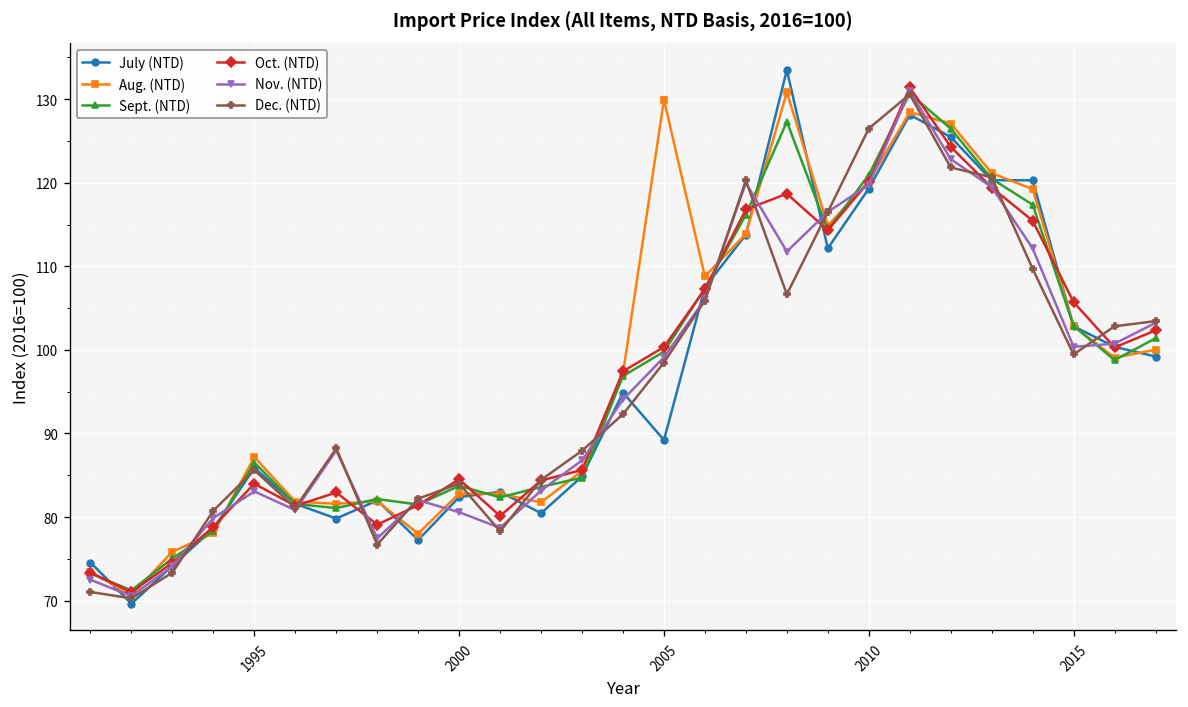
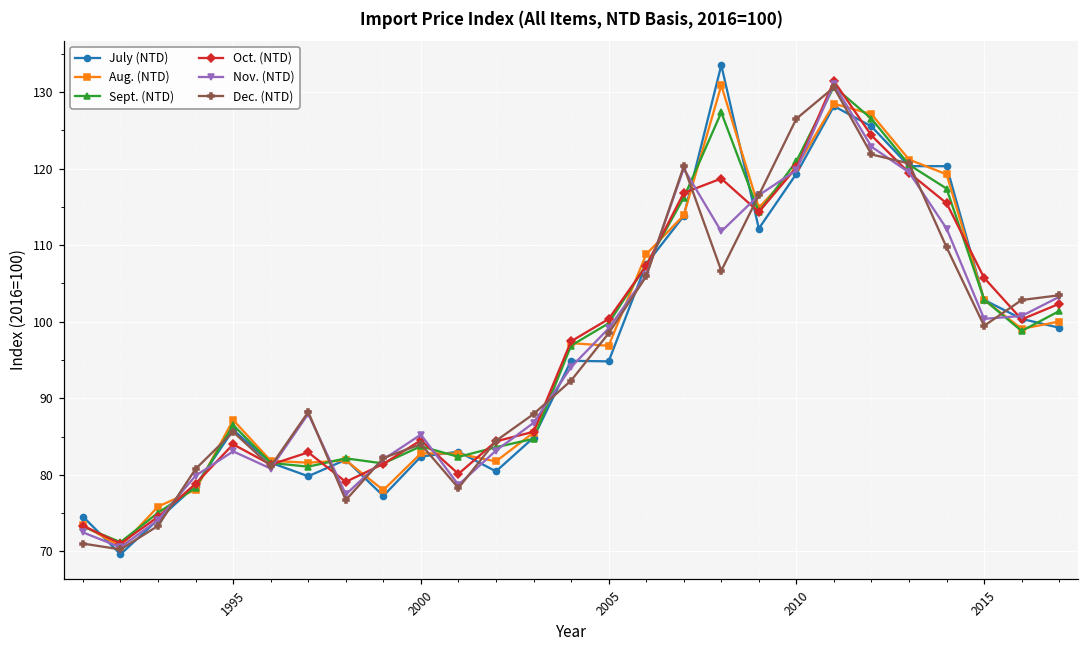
  {
    "July (NTD)": {
      "2000": 82,
-     "2005": 89,
+     "2005": 95,
      "2010": 119
    },
    "Aug. (NTD)": {
      "1995": 87,
      "2000": 83,
-     "2005": 130
+     "2005": 97
    },
    "Sept. (NTD)": {
      "1995": 87,
      "2005": 100,
      "2010": 121
    },
    "Oct. (NTD)": {
      "1995": 84,
      "2000": 85,
      "2005": 100,
      "2015": 106
    },
    "Nov. (NTD)": {
      "1995": 83,
-     "2000": 81,
+     "2000": 85,
      "2005": 99,
      "2015": 100
    },
    "Dec. (NTD)": {
      "2005": 98,
      "2010": 127,
      "2015": 99
    }
  }
